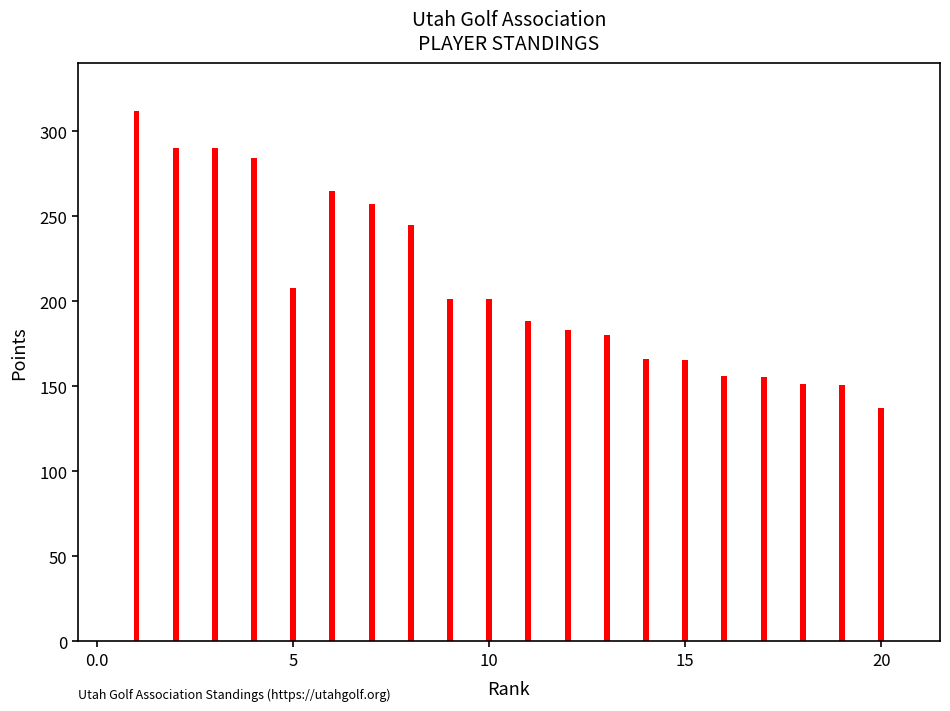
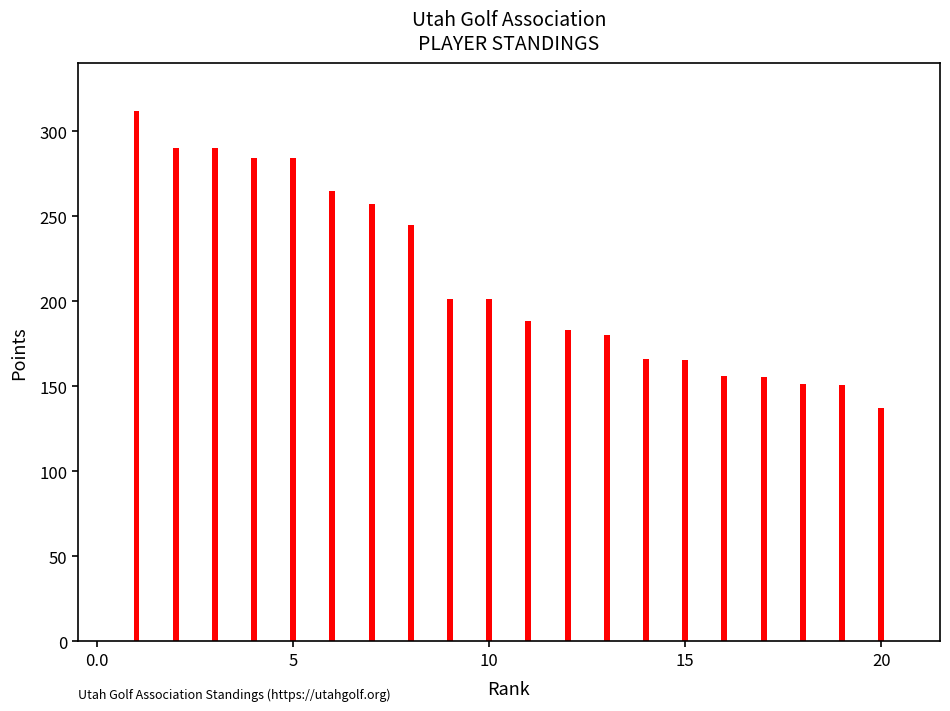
  {
-   "5": 208,
+   "5": 284,
    "10": 201,
    "15": 166,
    "20": 137
  }
